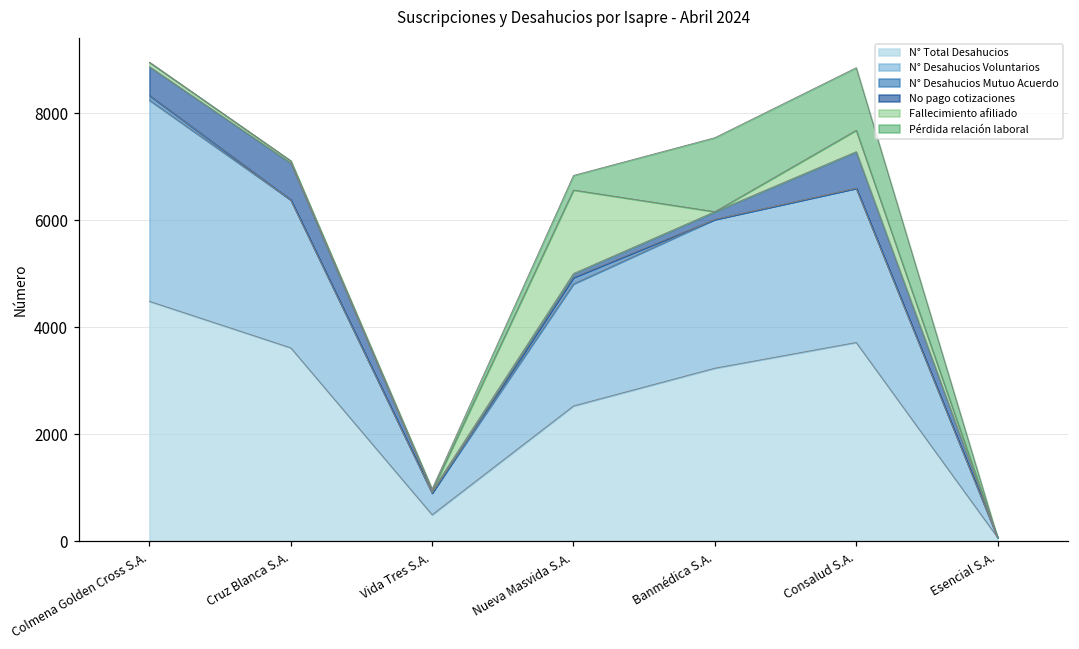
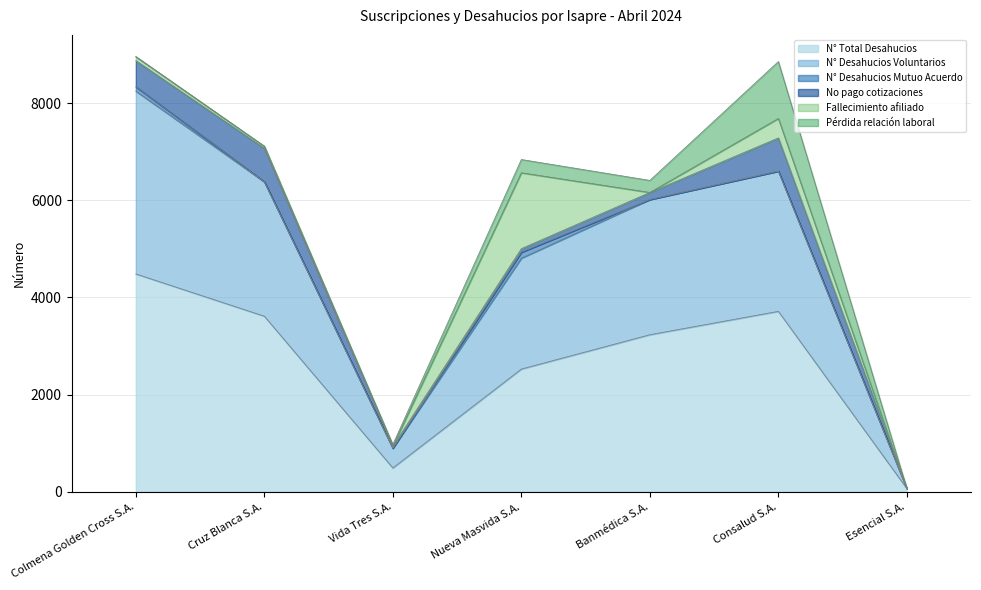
  {
    "Fallecimiento afiliado": {
      "Nueva Masvida S.A.": 1600,
      "Consalud S.A.": 400
    },
    "Pérdida relación laboral": {
      "Nueva Masvida S.A.": 300,
-     "Banmédica S.A.": 1400,
+     "Banmédica S.A.": 200,
      "Consalud S.A.": 1200
    }
  }
